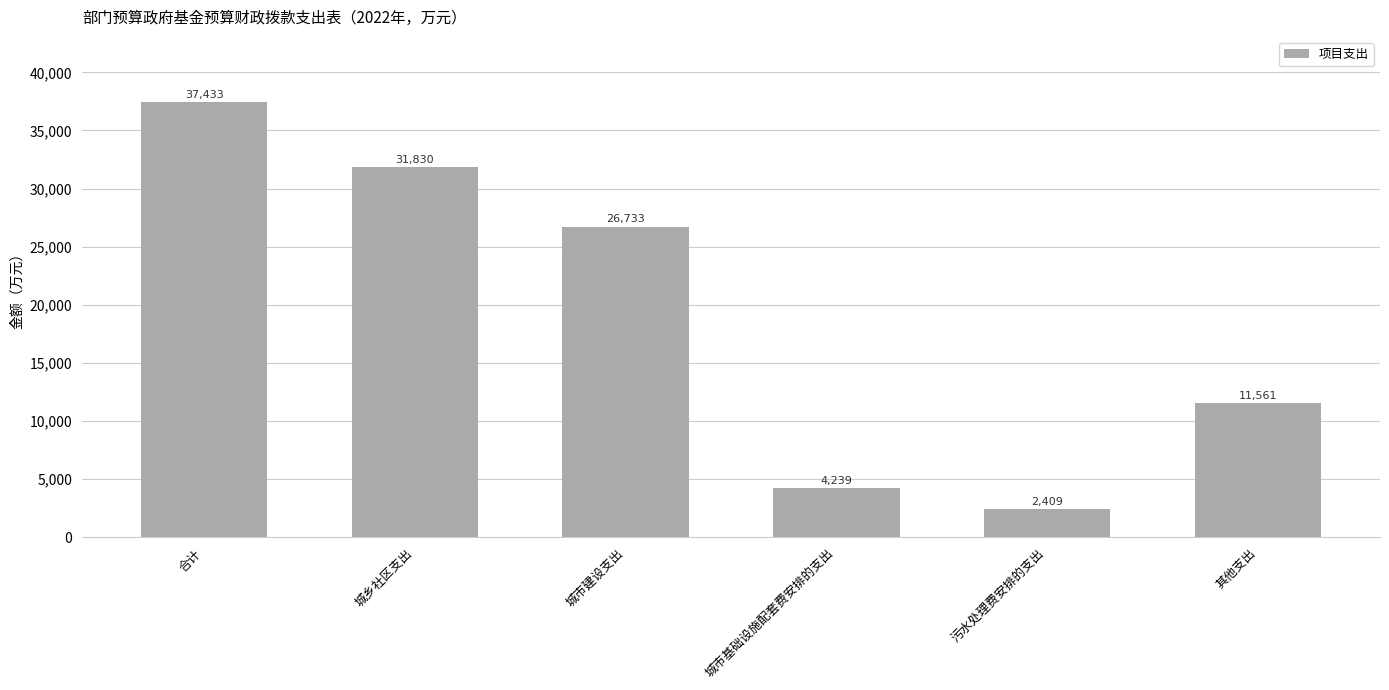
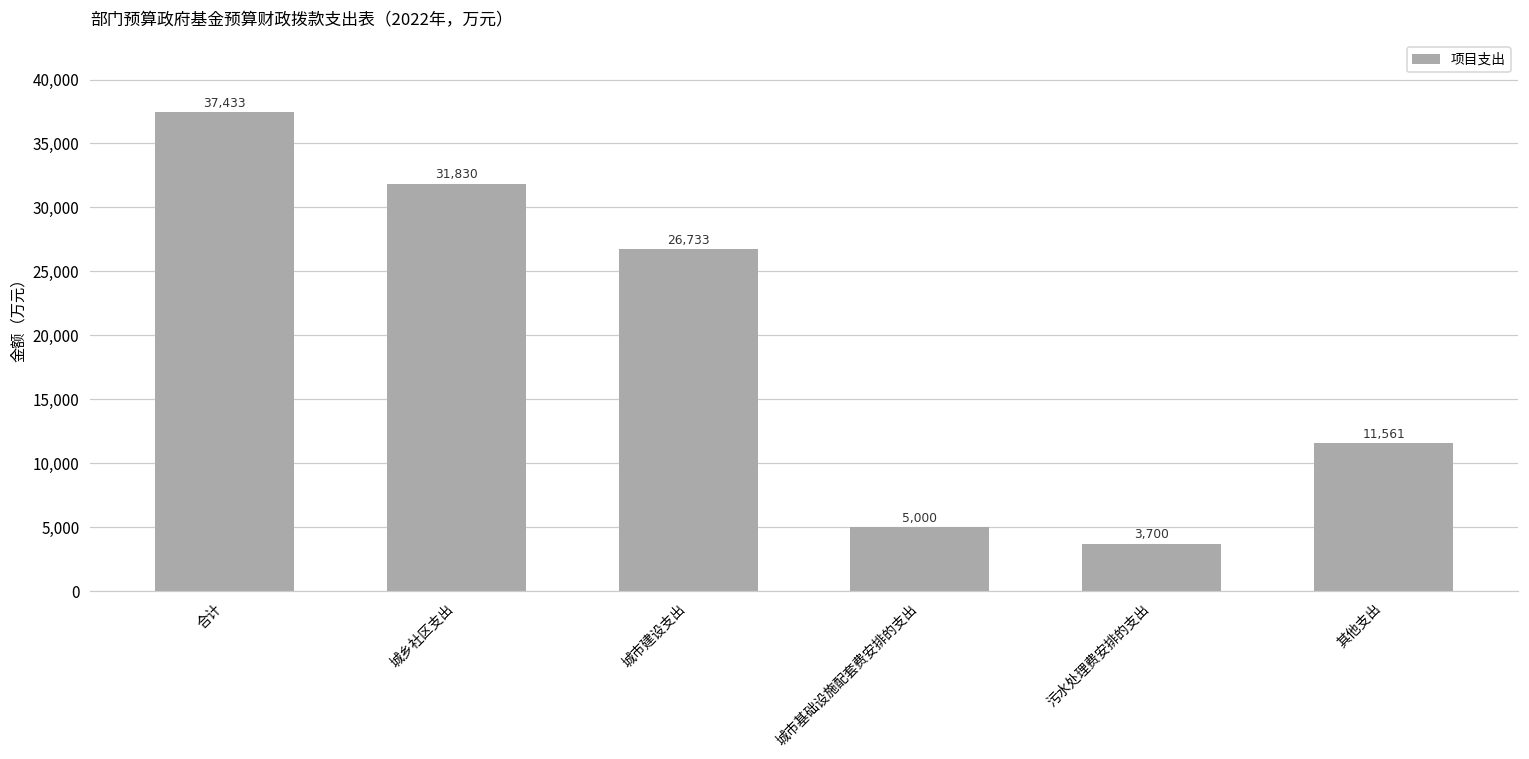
  {
    "合计": "37,433",
    "城乡社区支出": "31,830",
    "城市建设支出": "26,733",
-   "城市基础设施配套费安排的支出": "4,239",
-   "污水处理费安排的支出": "2,409",
+   "城市基础设施配套费安排的支出": "5,000",
+   "污水处理费安排的支出": "3,700",
    "其他支出": "11,561"
  }
